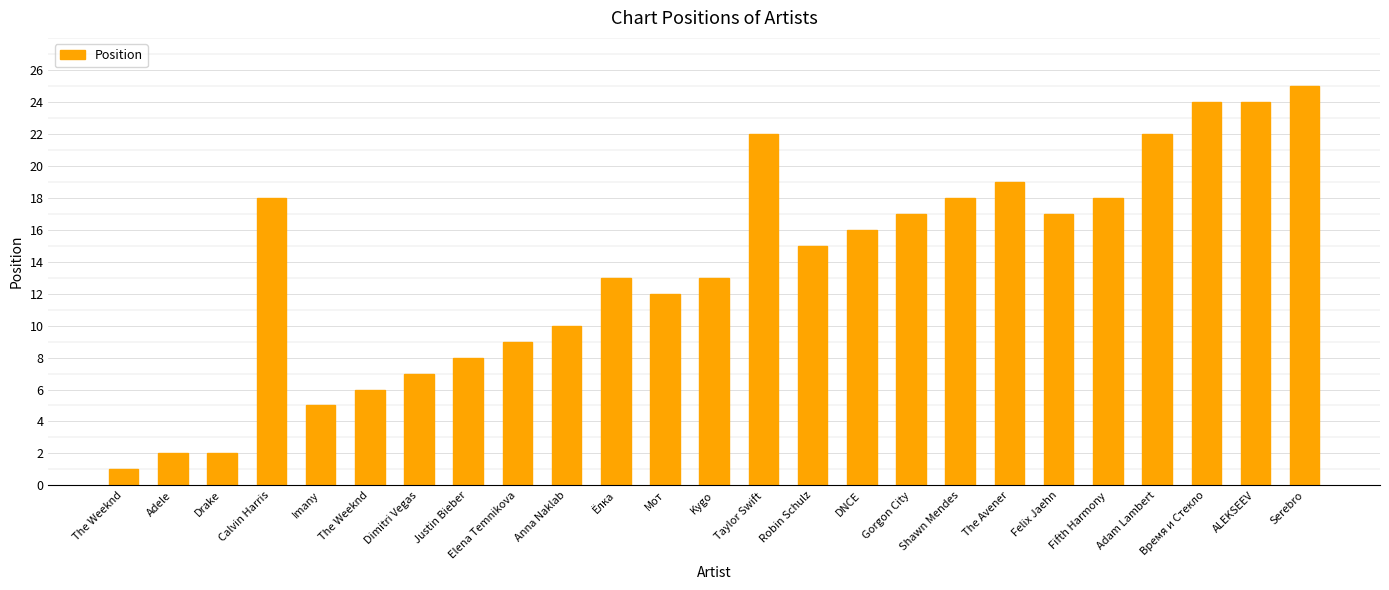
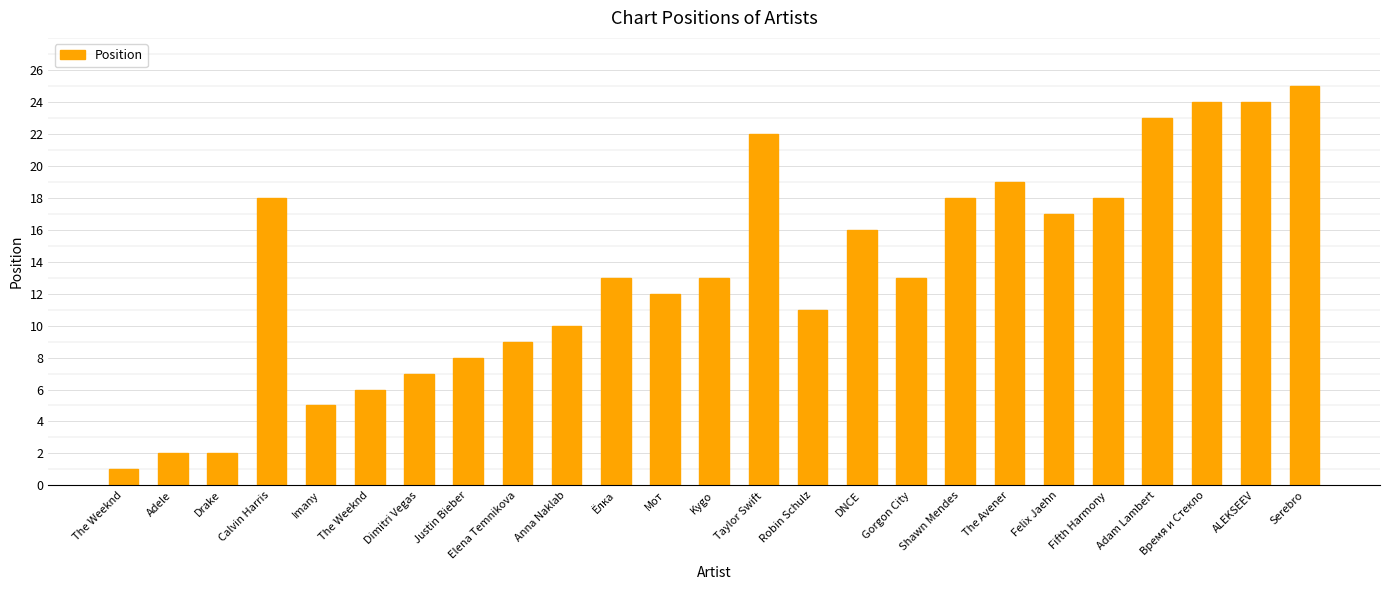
  {
    "Adele": 2,
    "Drake": 2,
    "Calvin Harris": 18,
    "Imany": 5,
    "Dimitri Vegas": 7,
    "Justin Bieber": 8,
    "Elena Temnikova": 9,
    "Anna Naklab": 10,
    "Ёлка": 13,
    "Мот": 12,
    "Kygo": 13,
    "Taylor Swift": 22,
-   "Robin Schulz": 15,
+   "Robin Schulz": 11,
    "DNCE": 16,
-   "Gorgon City": 17,
+   "Gorgon City": 13,
    "Shawn Mendes": 18,
    "The Avener": 19,
    "Felix Jaehn": 17,
    "Fifth Harmony": 18,
-   "Adam Lambert": 22,
+   "Adam Lambert": 23,
    "Время и Стекло": 24,
    "ALEKSEEV": 24,
    "Serebro": 25
  }
